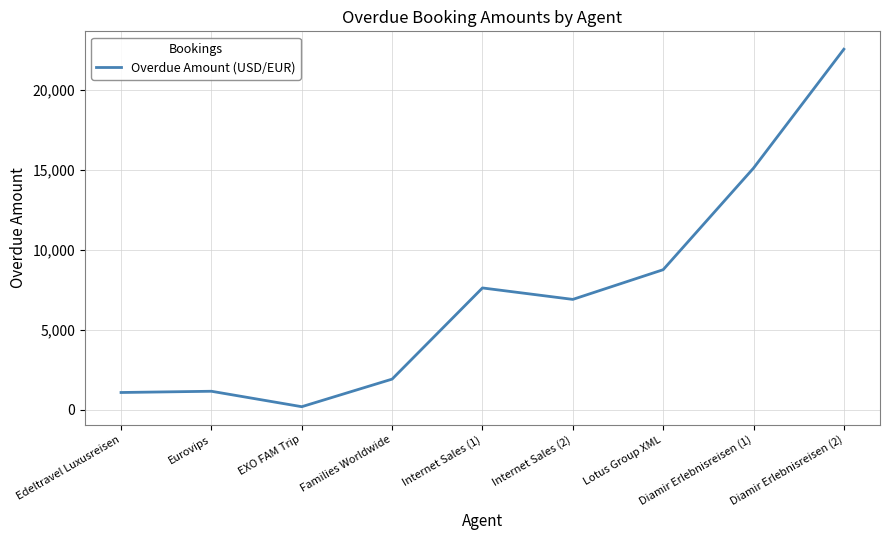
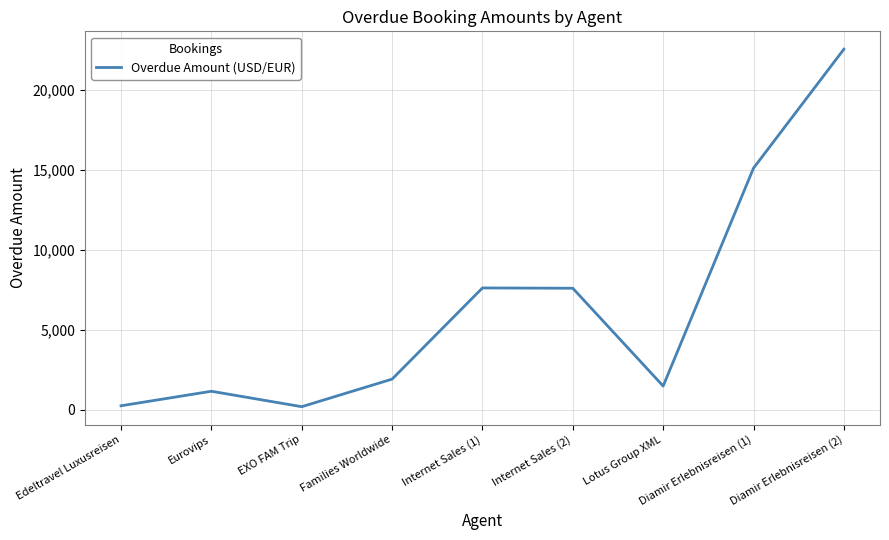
  {
-   "Edeltravel Luxusreisen": "1,100",
+   "Edeltravel Luxusreisen": "300",
    "Eurovips": "1,200",
    "EXO FAM Trip": "200",
    "Families Worldwide": "1,900",
    "Internet Sales (1)": "7,600",
-   "Internet Sales (2)": "6,900",
-   "Lotus Group XML": "8,800",
+   "Internet Sales (2)": "7,600",
+   "Lotus Group XML": "1,500",
    "Diamir Erlebnisreisen (1)": "15,100",
    "Diamir Erlebnisreisen (2)": "22,500"
  }
